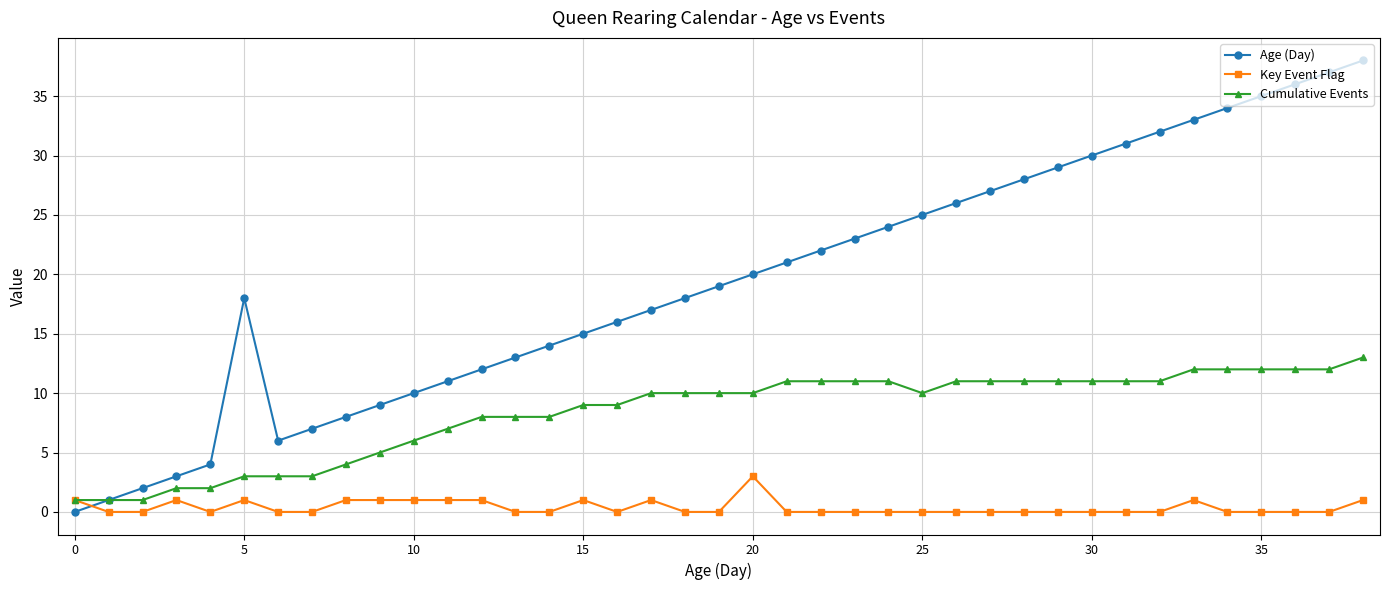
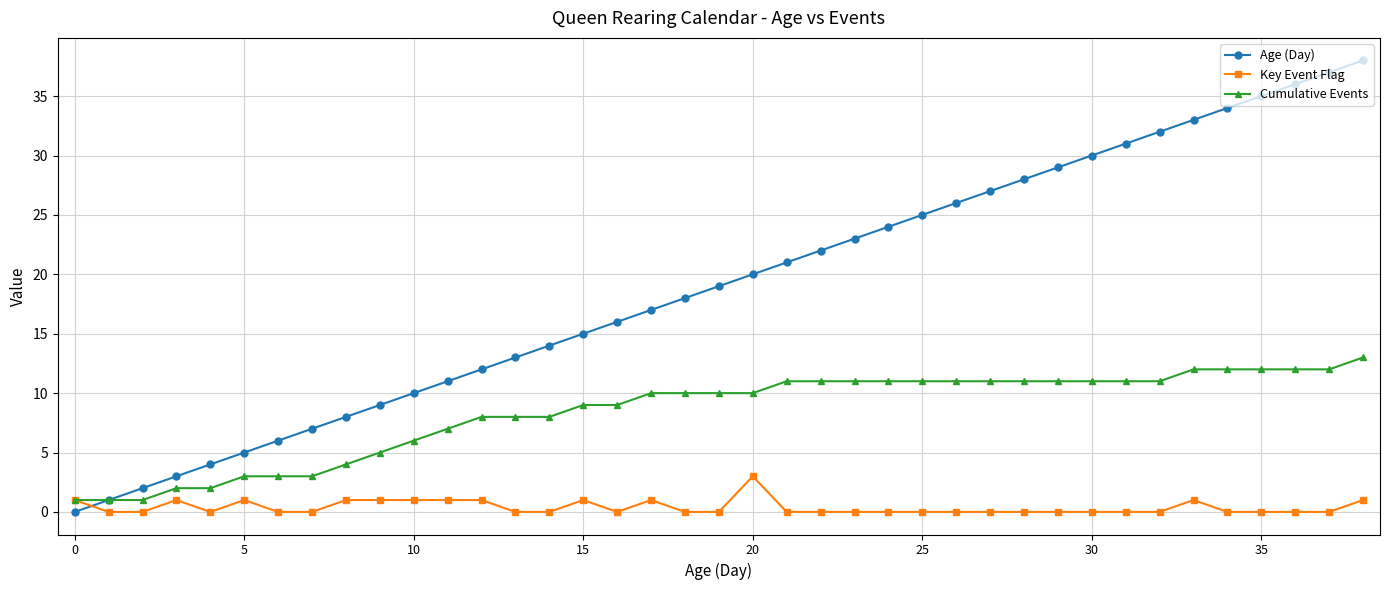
  {
    "Age (Day)": {
      "0": 0,
-     "5": 18,
+     "5": 5,
      "10": 10,
      "15": 15,
      "20": 20,
      "25": 25,
      "30": 30
    },
    "Key Event Flag": {
      "5": 1,
      "10": 1,
      "15": 1,
      "20": 3,
      "25": 0,
      "30": 0,
      "35": 0
    },
    "Cumulative Events": {
      "5": 3,
      "10": 6,
      "15": 9,
      "20": 10,
-     "25": 10,
+     "25": 11,
      "30": 11,
      "35": 12
    }
  }
